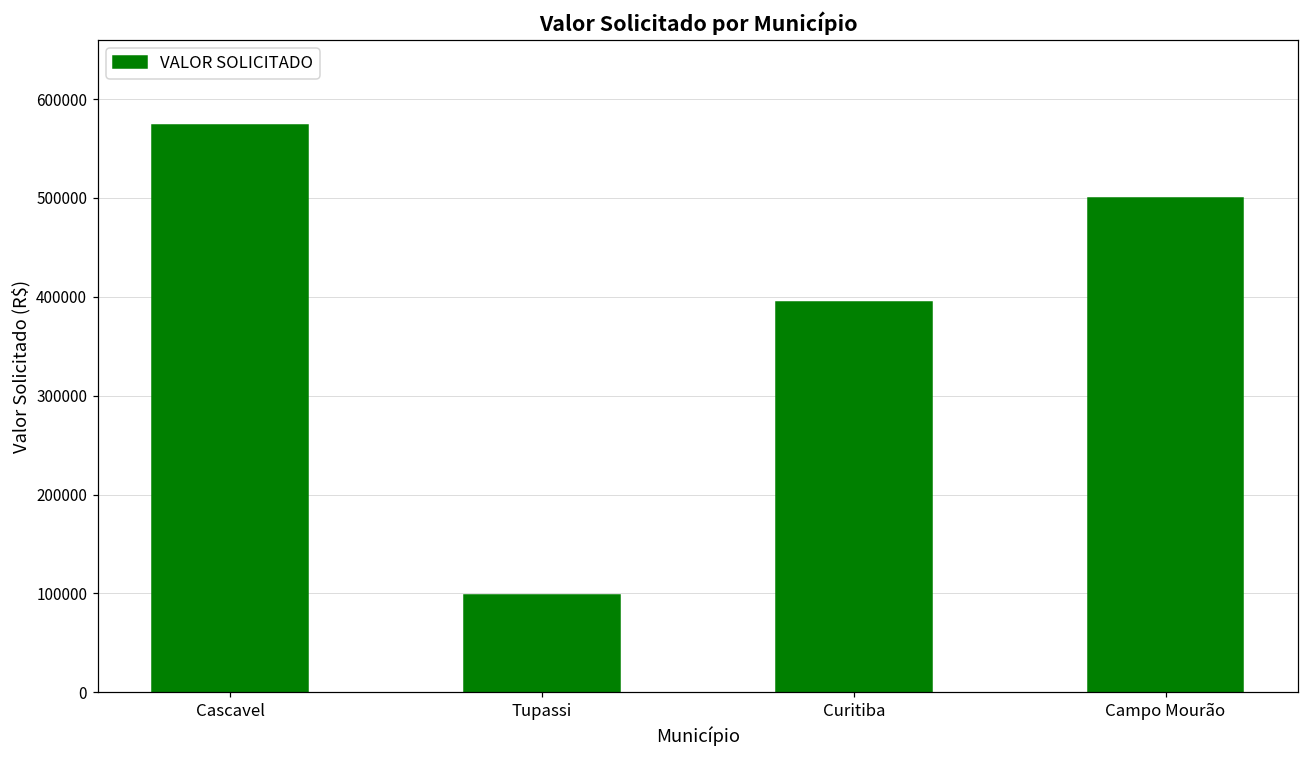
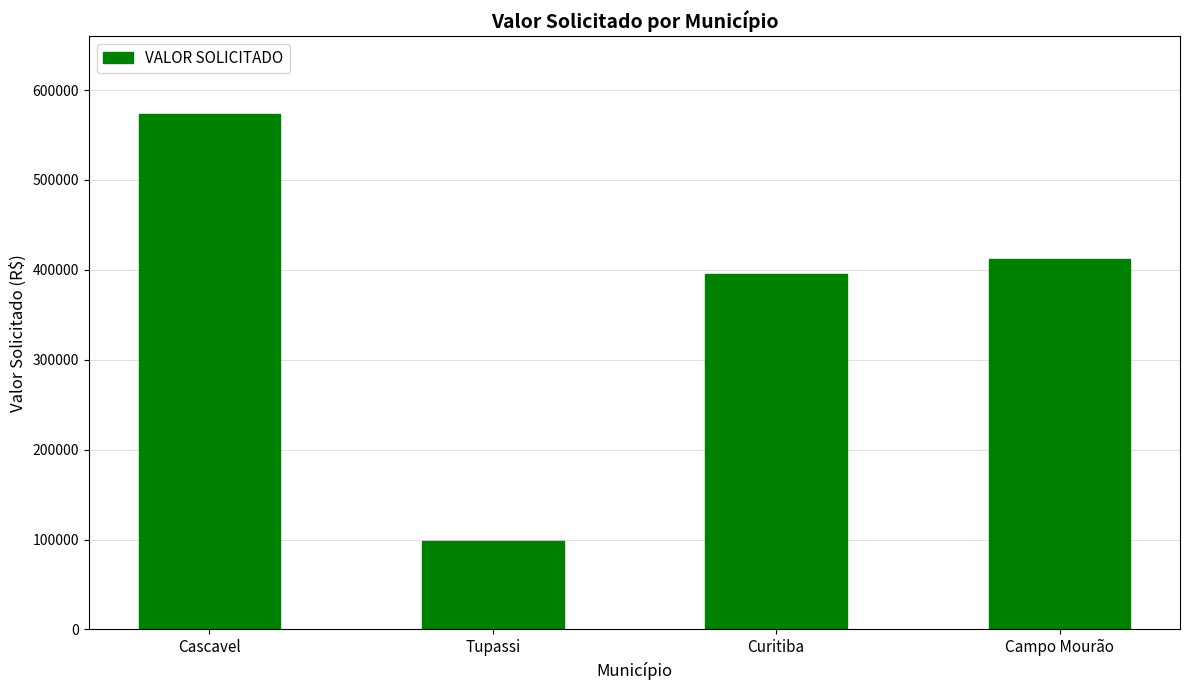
  {
    "Cascavel": 570000,
    "Tupassi": 100000,
    "Curitiba": 400000,
-   "Campo Mourão": 500000
+   "Campo Mourão": 410000
  }
